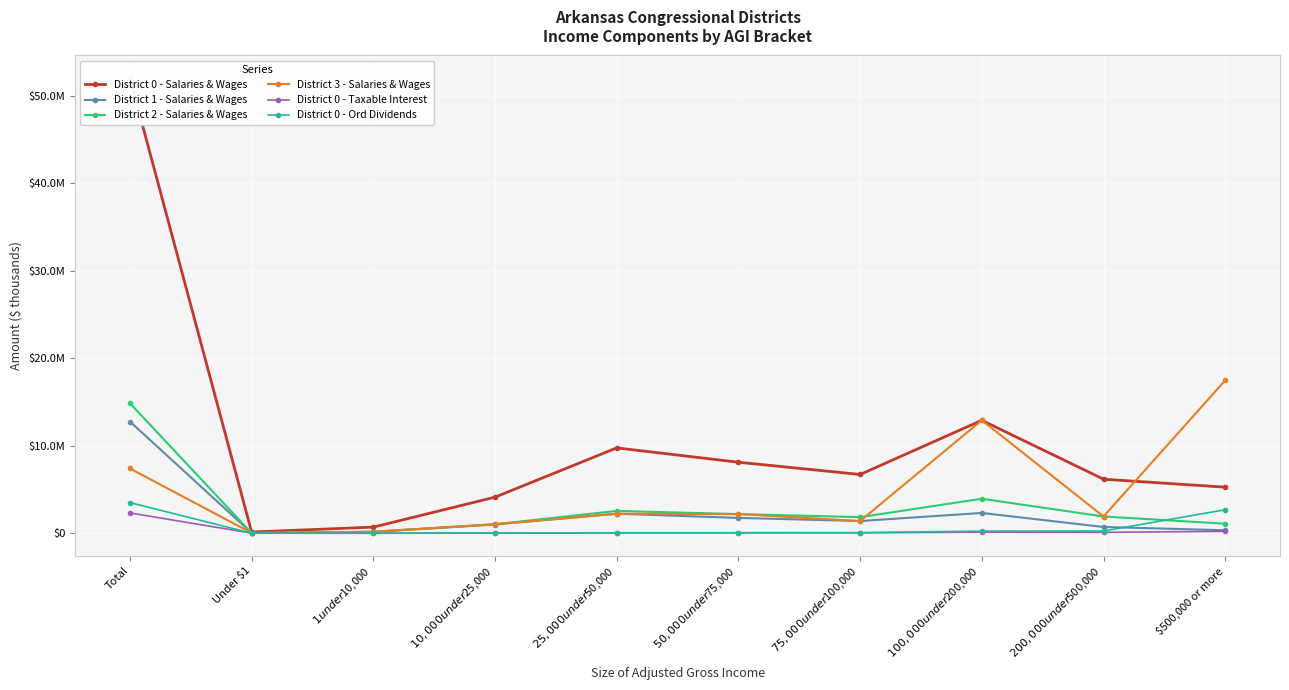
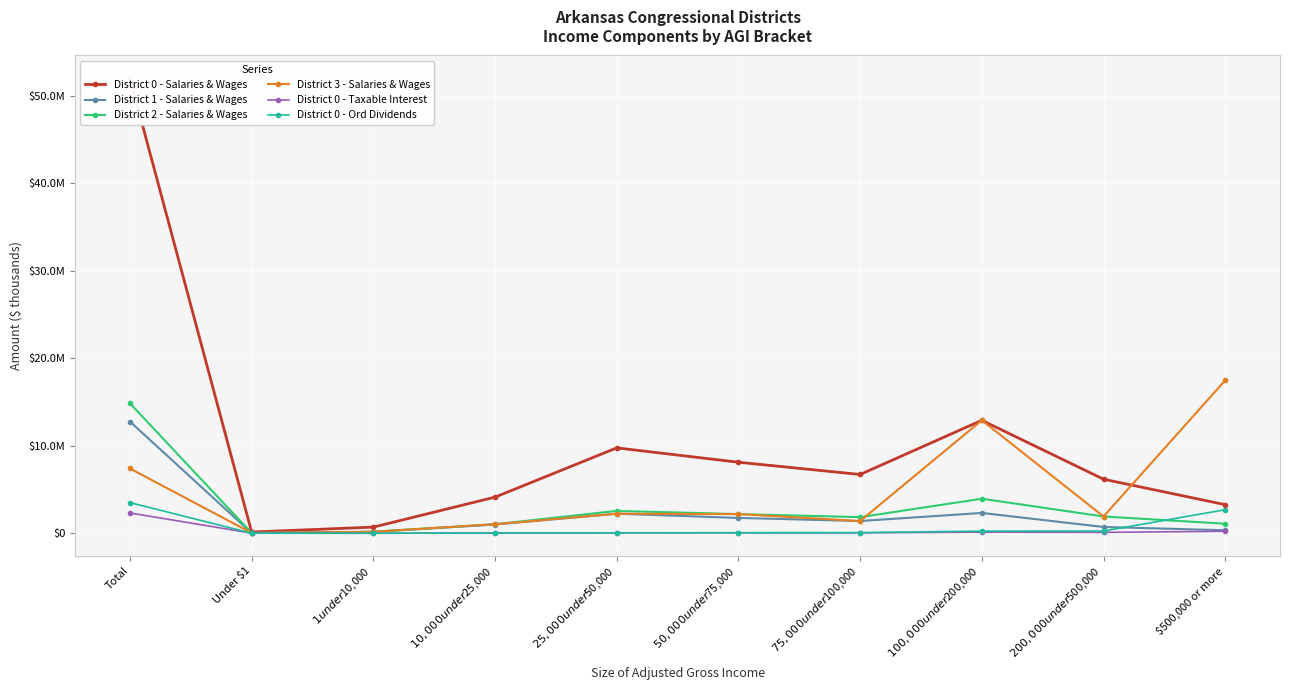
  {
    "District 0 - Salaries & Wages": {
-     "$500,000 or more": "$5000000"
+     "$500,000 or more": "$3000000"
    },
    "District 1 - Salaries & Wages": {
      "Total": "$13000000"
    },
    "District 3 - Salaries & Wages": {
      "Total": "$7000000",
      "$500,000 or more": "$17000000"
    },
    "District 0 - Taxable Interest": {
      "Total": "$2000000"
    }
  }
